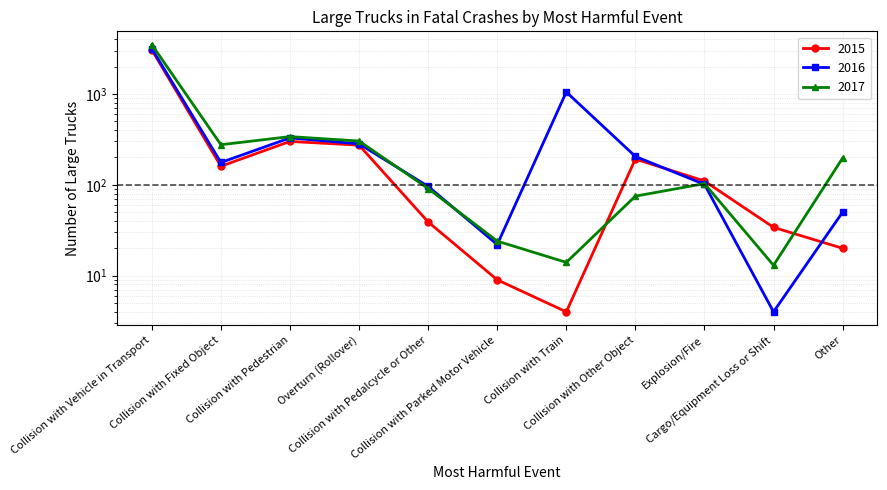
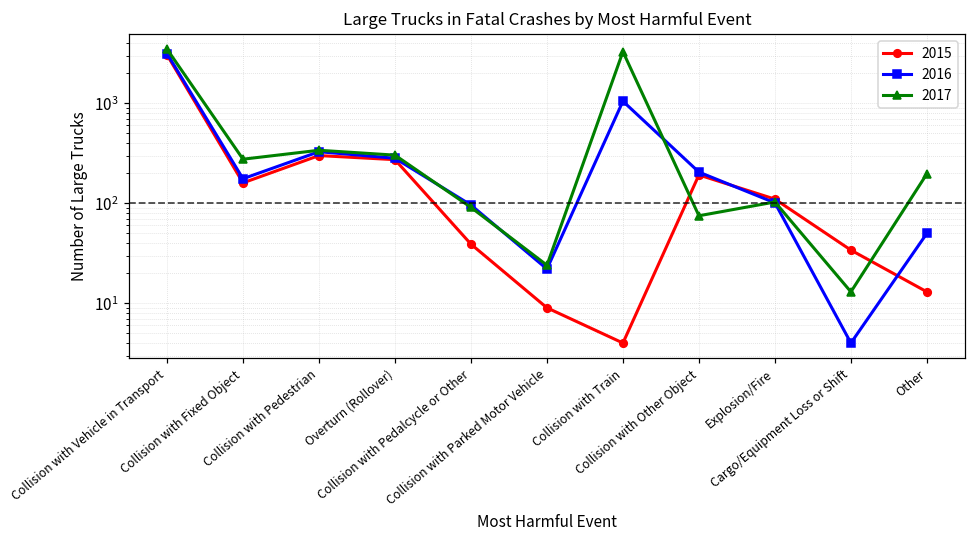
  {
    "2015": {
      "Collision with Fixed Object": 160,
      "Collision with Pedestrian": 300,
      "Collision with Pedalcycle or Other": 39,
      "Collision with Parked Motor Vehicle": 9,
      "Collision with Train": 4,
      "Explosion/Fire": 110,
      "Cargo/Equipment Loss or Shift": 34,
-     "Other": 20
+     "Other": 13
    },
    "2016": {
      "Collision with Fixed Object": 180,
      "Collision with Parked Motor Vehicle": 22,
      "Collision with Train": 1000,
      "Cargo/Equipment Loss or Shift": 4,
      "Other": 50
    },
    "2017": {
      "Collision with Vehicle in Transport": 3500,
      "Collision with Fixed Object": 280,
      "Overturn (Rollover)": 300,
      "Collision with Parked Motor Vehicle": 24,
-     "Collision with Train": 14,
+     "Collision with Train": 3300,
      "Collision with Other Object": 80,
      "Cargo/Equipment Loss or Shift": 13,
      "Other": 200
    }
  }
